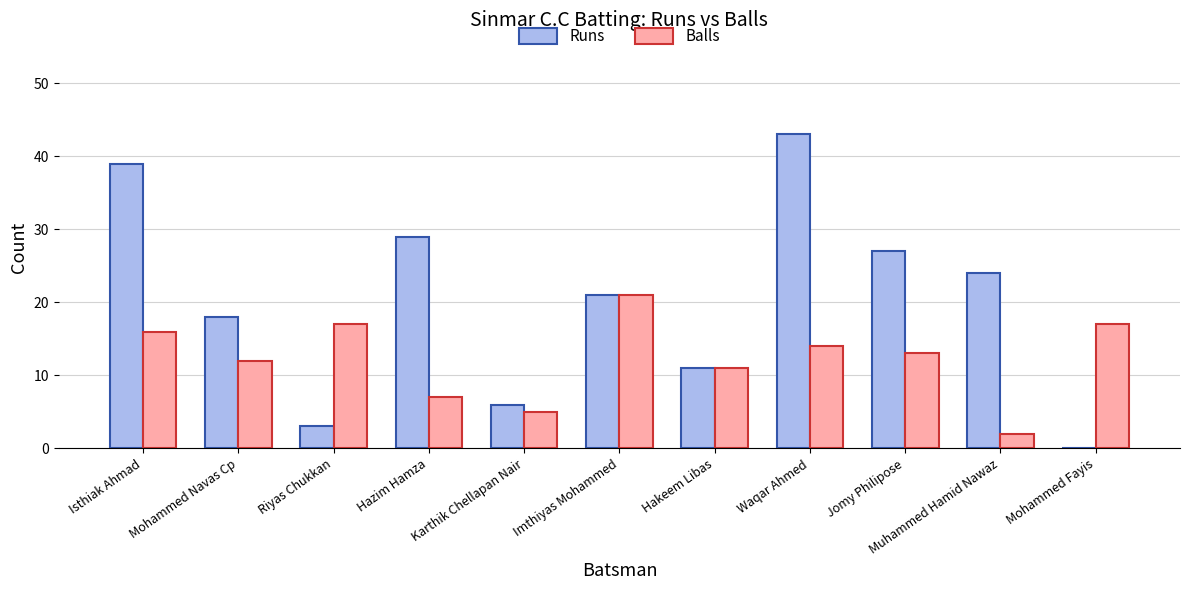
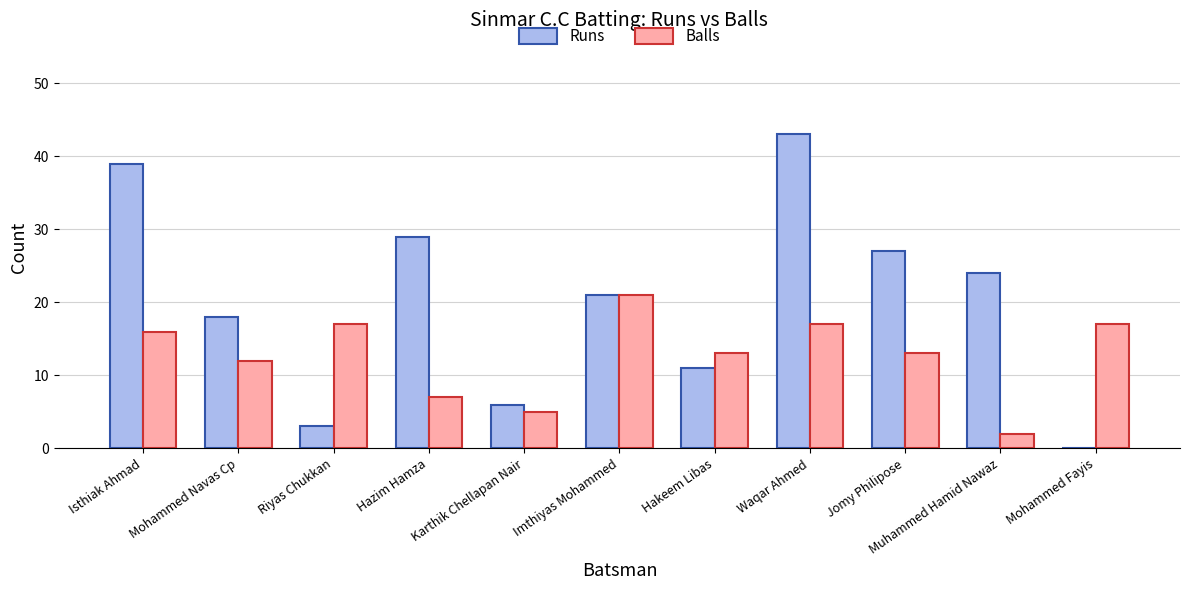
  {
    "Runs": {
      "Isthiak Ahmad": 39,
      "Mohammed Navas Cp": 18,
      "Riyas Chukkan": 3,
      "Hazim Hamza": 29,
      "Karthik Chellapan Nair": 6,
      "Imthiyas Mohammed": 21,
      "Hakeem Libas": 11,
      "Waqar Ahmed": 43,
      "Jomy Philipose": 27,
      "Muhammed Hamid Nawaz": 24,
      "Mohammed Fayis": 0
    },
    "Balls": {
      "Isthiak Ahmad": 16,
      "Mohammed Navas Cp": 12,
      "Riyas Chukkan": 17,
      "Hazim Hamza": 7,
      "Karthik Chellapan Nair": 5,
      "Imthiyas Mohammed": 21,
-     "Hakeem Libas": 11,
-     "Waqar Ahmed": 14,
+     "Hakeem Libas": 13,
+     "Waqar Ahmed": 17,
      "Jomy Philipose": 13,
      "Muhammed Hamid Nawaz": 2,
      "Mohammed Fayis": 17
    }
  }
